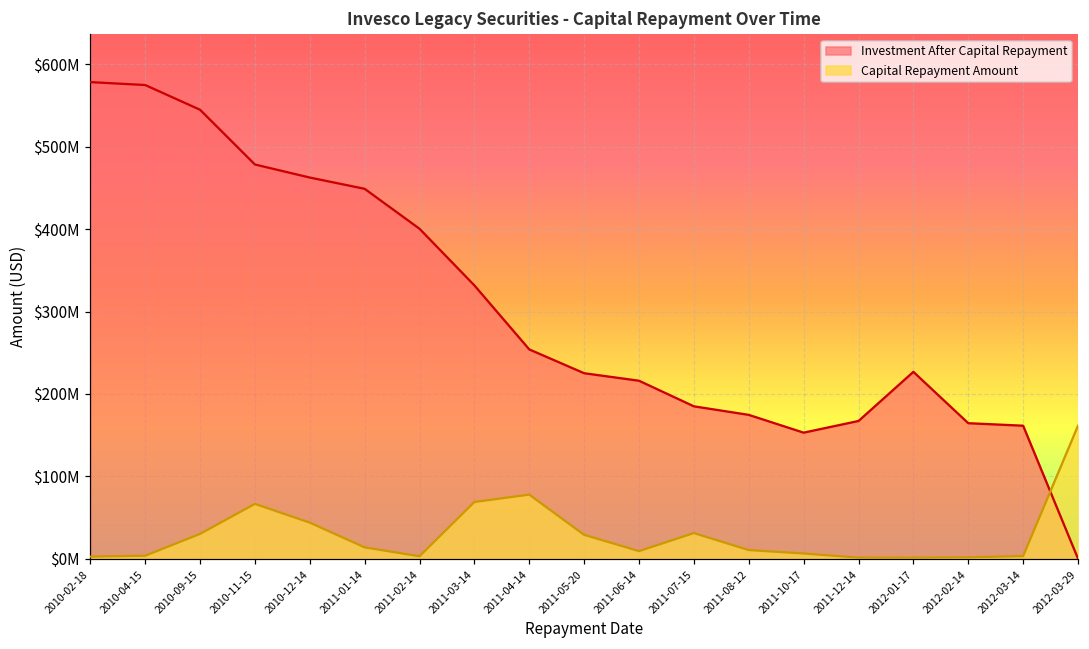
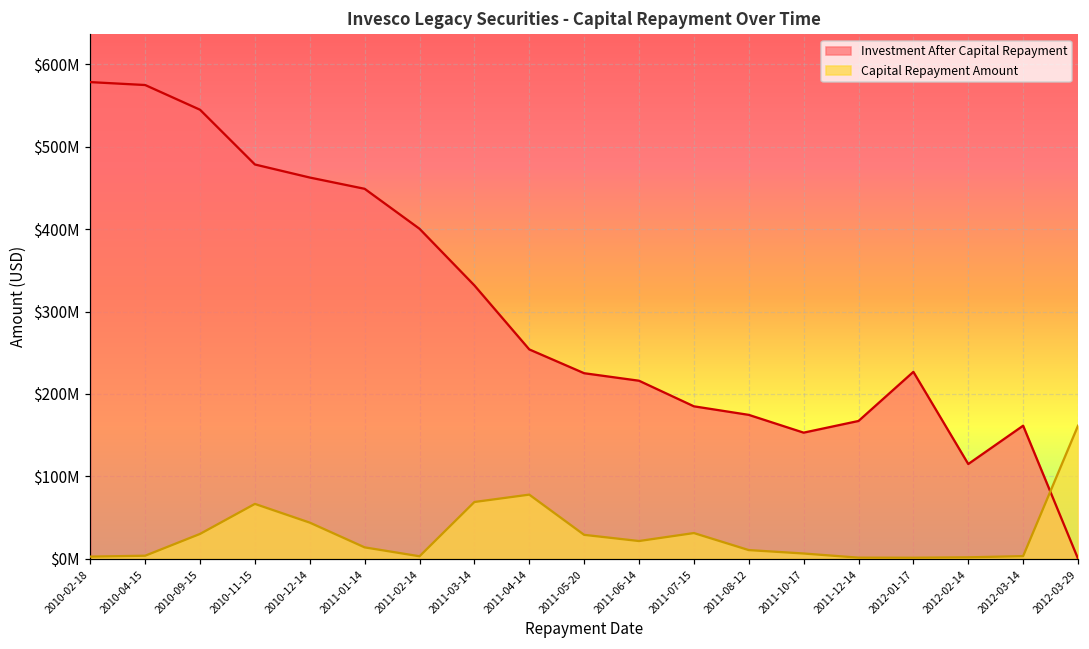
  {
    "Investment After Capital Repayment": {
      "2010-02-18": "$580000000",
      "2010-04-15": "$570000000",
      "2010-09-15": "$540000000",
      "2010-11-15": "$480000000",
      "2010-12-14": "$460000000",
      "2011-01-14": "$450000000",
      "2011-02-14": "$400000000",
      "2011-03-14": "$330000000",
      "2011-04-14": "$250000000",
      "2011-05-20": "$230000000",
      "2011-06-14": "$220000000",
      "2011-07-15": "$180000000",
      "2011-08-12": "$170000000",
      "2011-10-17": "$150000000",
      "2011-12-14": "$170000000",
      "2012-01-17": "$230000000",
-     "2012-02-14": "$160000000",
+     "2012-02-14": "$110000000",
      "2012-03-14": "$160000000",
      "2012-03-29": "$0"
    },
    "Capital Repayment Amount": {
      "2010-02-18": "$0",
      "2010-04-15": "$0",
      "2010-09-15": "$30000000",
      "2010-11-15": "$70000000",
      "2010-12-14": "$40000000",
      "2011-01-14": "$10000000",
      "2011-02-14": "$0",
      "2011-03-14": "$70000000",
      "2011-04-14": "$80000000",
      "2011-05-20": "$30000000",
-     "2011-06-14": "$10000000",
+     "2011-06-14": "$20000000",
      "2011-07-15": "$30000000",
      "2011-08-12": "$10000000",
      "2011-10-17": "$10000000",
      "2011-12-14": "$0",
      "2012-01-17": "$0",
      "2012-02-14": "$0",
      "2012-03-14": "$0",
      "2012-03-29": "$160000000"
    }
  }
